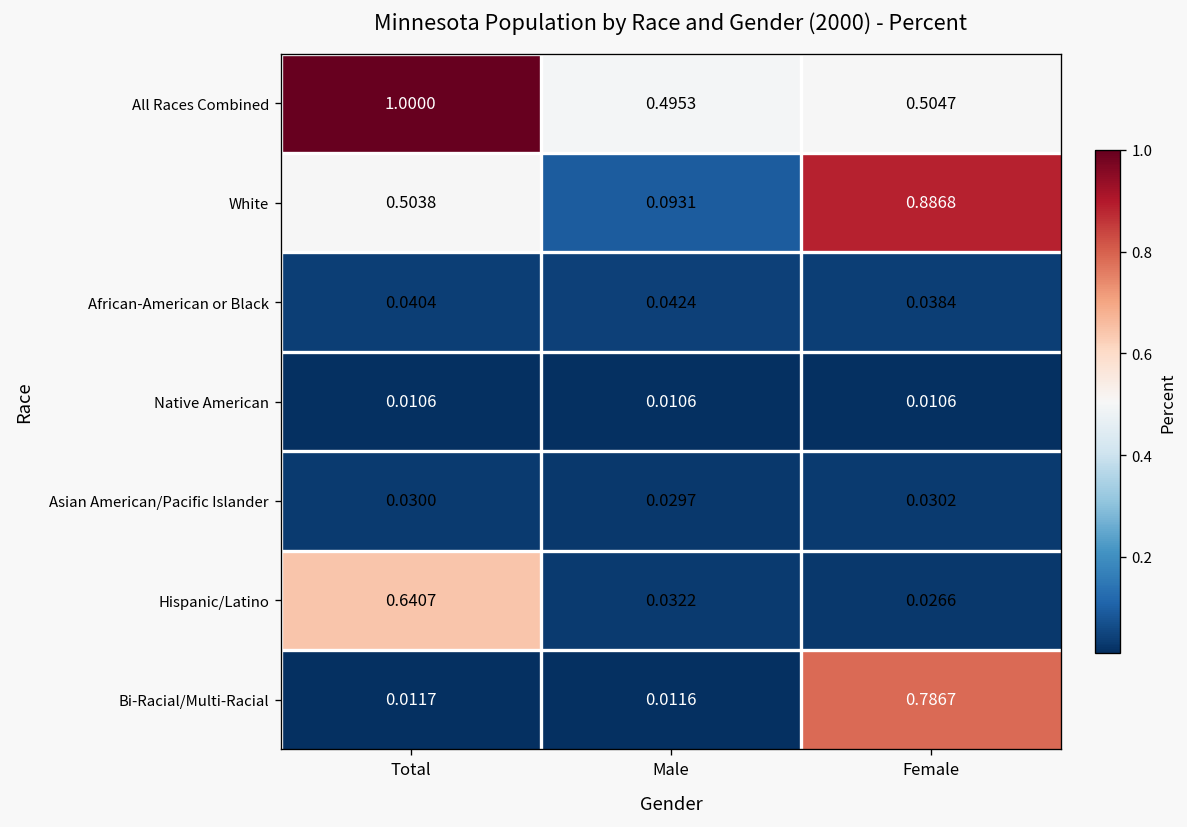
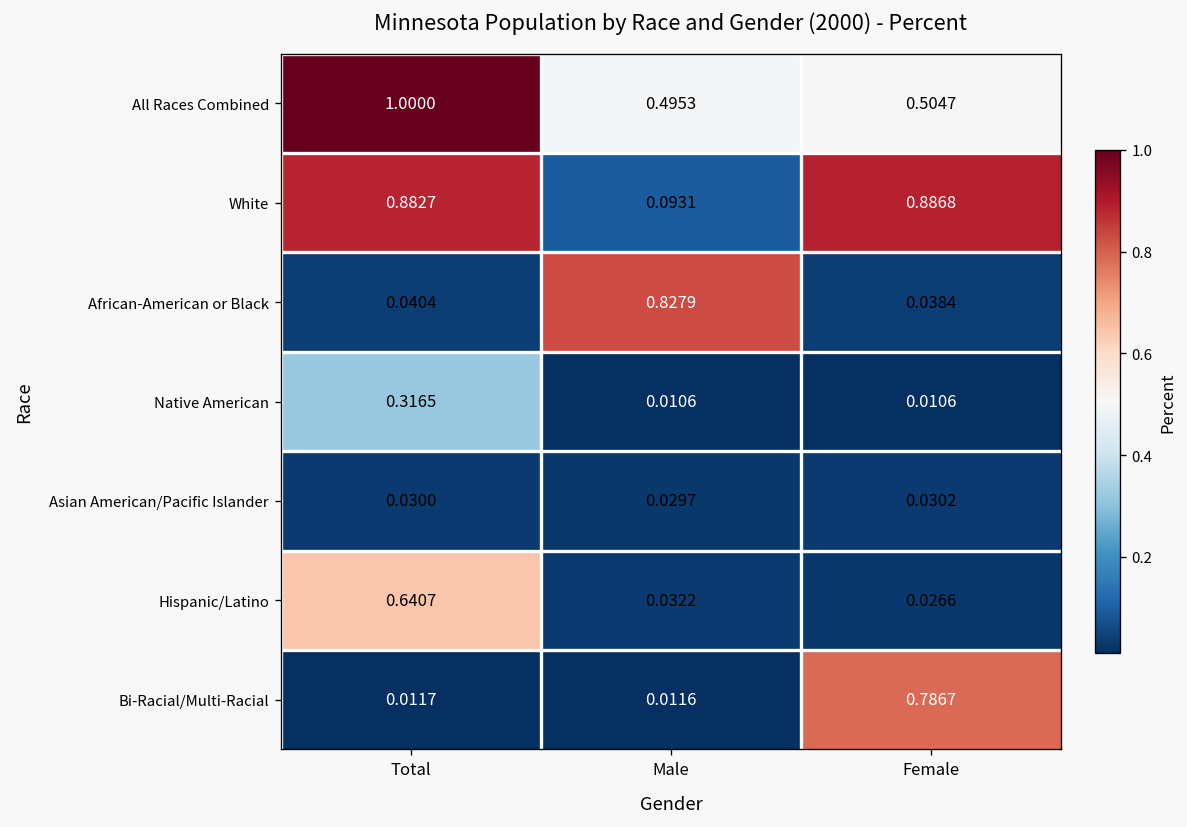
  {
    "All Races Combined": {
      "Total": 1.0000,
      "Male": 0.4953,
      "Female": 0.5047
    },
    "White": {
-     "Total": 0.5038,
+     "Total": 0.8827,
      "Male": 0.0931,
      "Female": 0.8868
    },
    "African-American or Black": {
      "Total": 0.0404,
-     "Male": 0.0424,
+     "Male": 0.8279,
      "Female": 0.0384
    },
    "Native American": {
-     "Total": 0.0106,
+     "Total": 0.3165,
      "Male": 0.0106,
      "Female": 0.0106
    },
    "Asian American/Pacific Islander": {
      "Total": 0.0300,
      "Male": 0.0297,
      "Female": 0.0302
    },
    "Hispanic/Latino": {
      "Total": 0.6407,
      "Male": 0.0322,
      "Female": 0.0266
    },
    "Bi-Racial/Multi-Racial": {
      "Total": 0.0117,
      "Male": 0.0116,
      "Female": 0.7867
    }
  }
